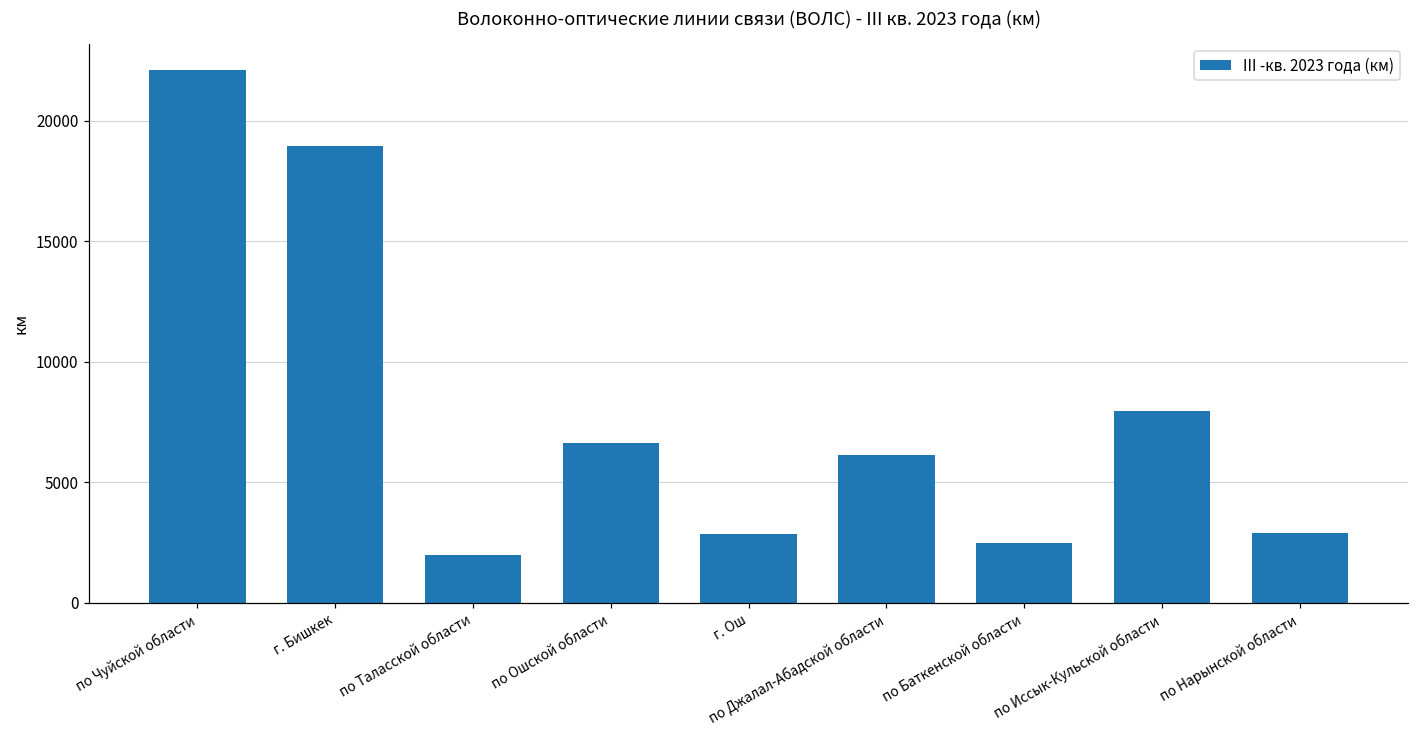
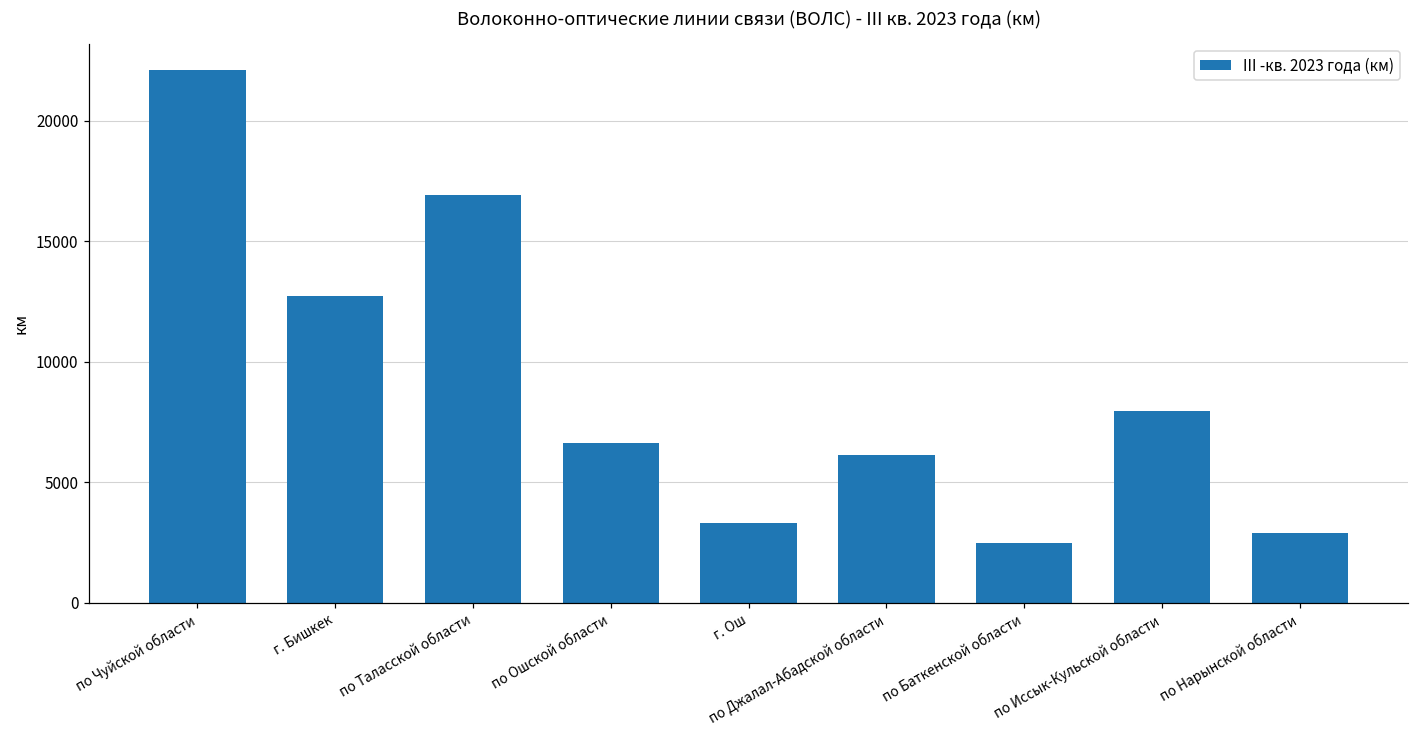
  {
    "по Чуйской области": 22100,
-   "г. Бишкек": 19000,
-   "по Таласской области": 2000,
+   "г. Бишкек": 12700,
+   "по Таласской области": 16900,
    "по Ошской области": 6600,
-   "г. Ош": 2800,
+   "г. Ош": 3300,
    "по Джалал-Абадской области": 6100,
    "по Баткенской области": 2500,
    "по Иссык-Кульской области": 8000,
    "по Нарынской области": 2900
  }
